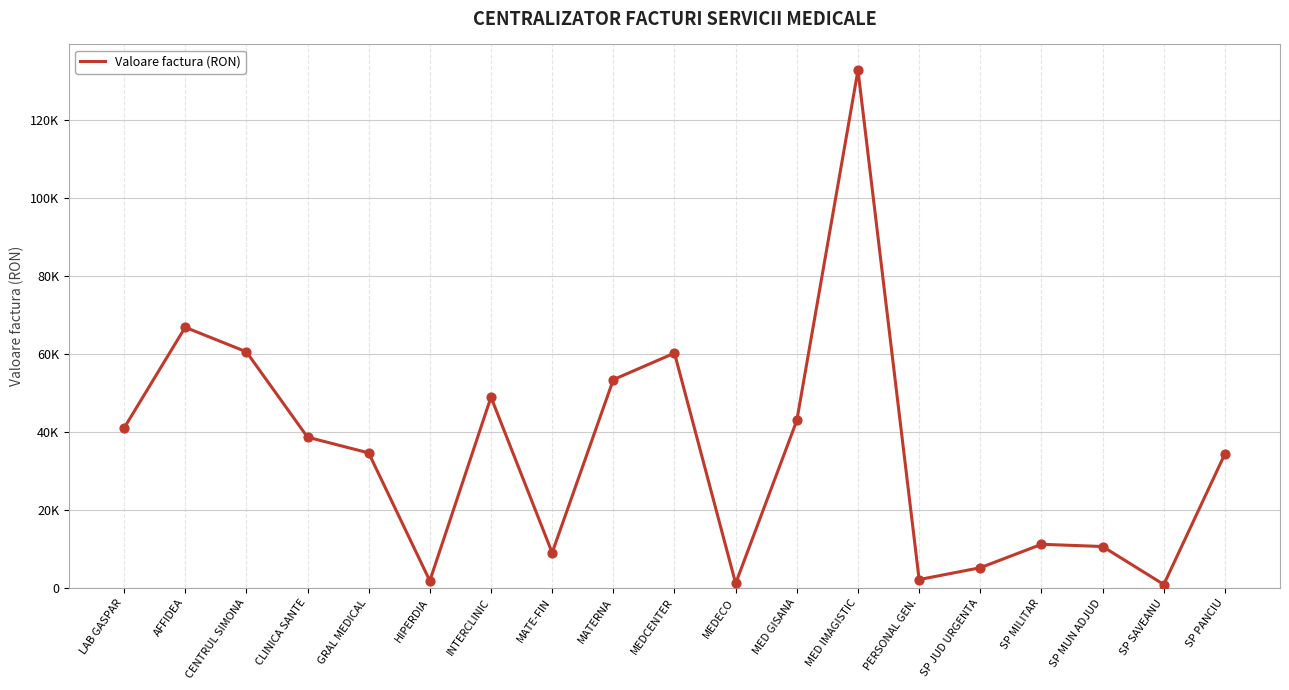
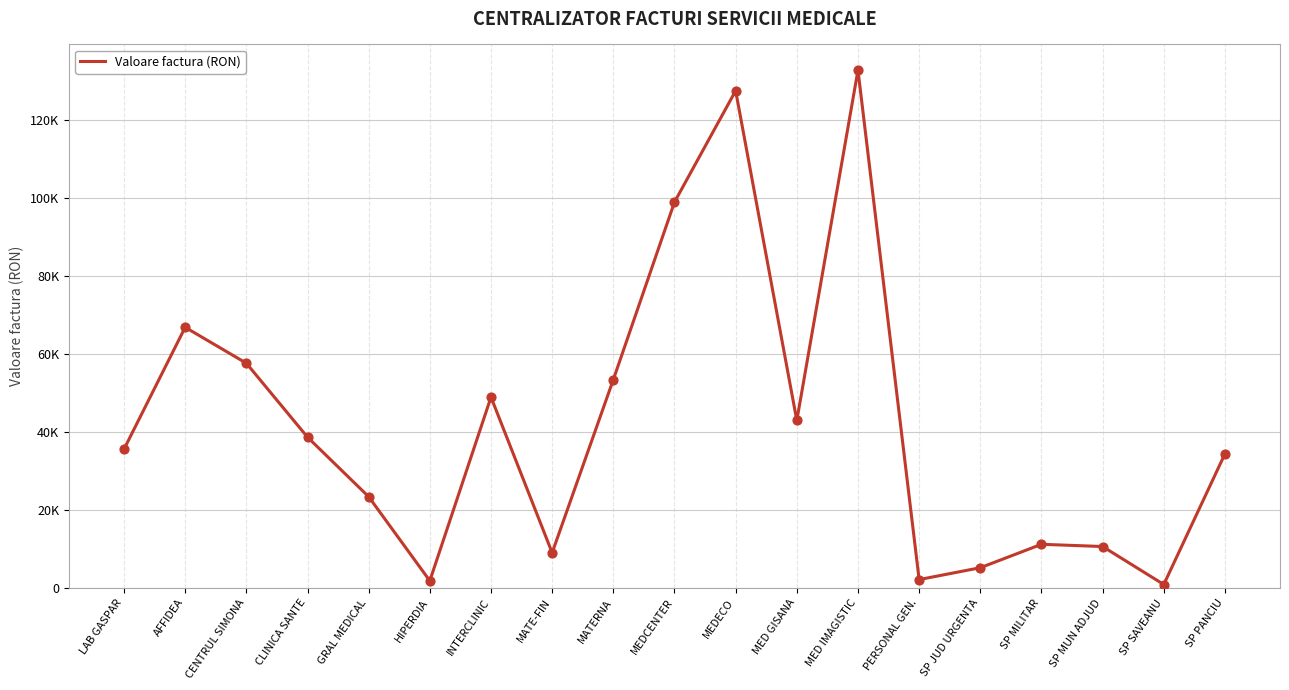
  {
-   "LAB GASPAR": 41000,
+   "LAB GASPAR": 36000,
    "AFFIDEA": 67000,
-   "CENTRUL SIMONA": 61000,
+   "CENTRUL SIMONA": 58000,
    "CLINICA SANTE": 39000,
-   "GRAL MEDICAL": 35000,
+   "GRAL MEDICAL": 23000,
    "HIPERDIA": 2000,
    "INTERCLINIC": 49000,
    "MATE-FIN": 9000,
    "MATERNA": 53000,
-   "MEDCENTER": 60000,
-   "MEDECO": 1000,
+   "MEDCENTER": 99000,
+   "MEDECO": 128000,
    "MED GISANA": 43000,
    "MED IMAGISTIC": 133000,
    "PERSONAL GEN.": 2000,
    "SP JUD URGENTA": 5000,
    "SP MILITAR": 11000,
    "SP MUN ADJUD": 11000,
    "SP SAVEANU": 1000,
    "SP PANCIU": 34000
  }
